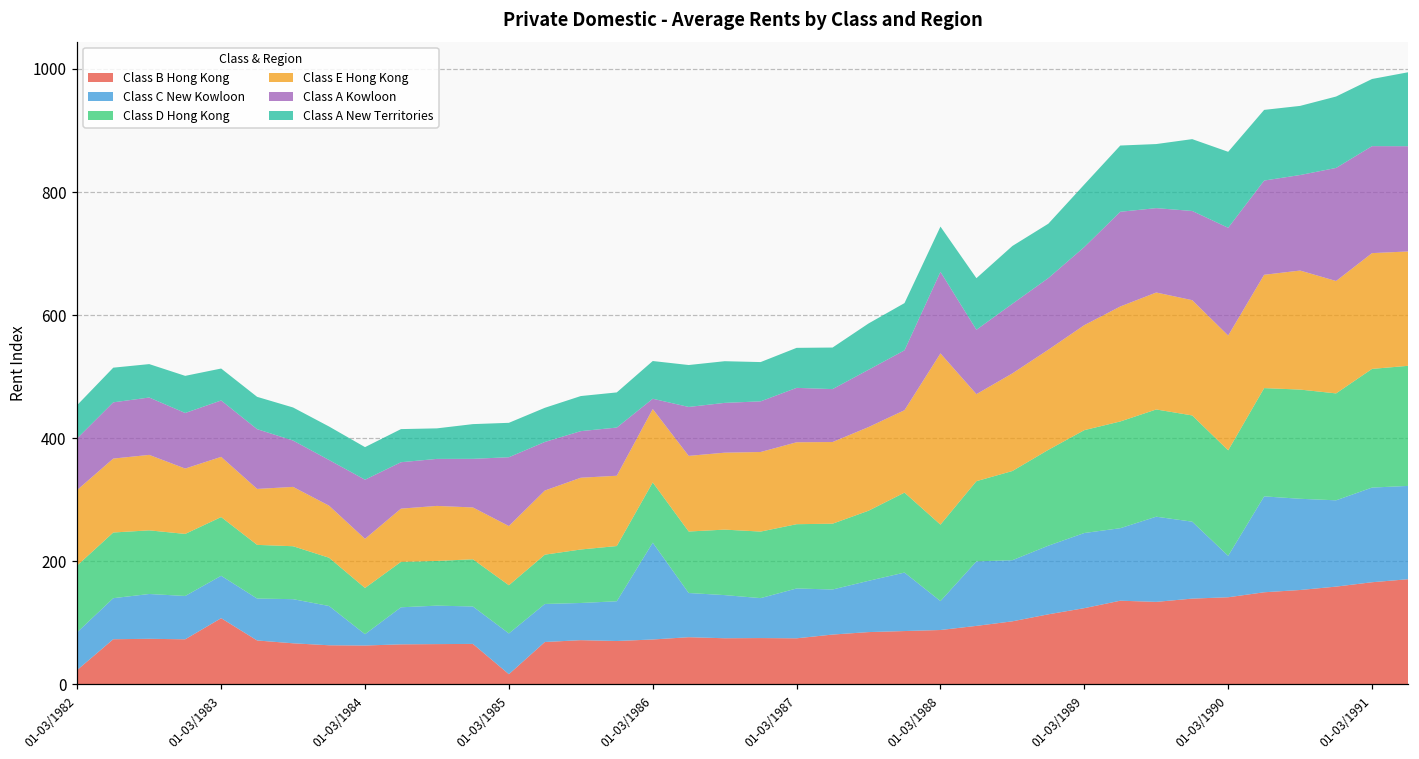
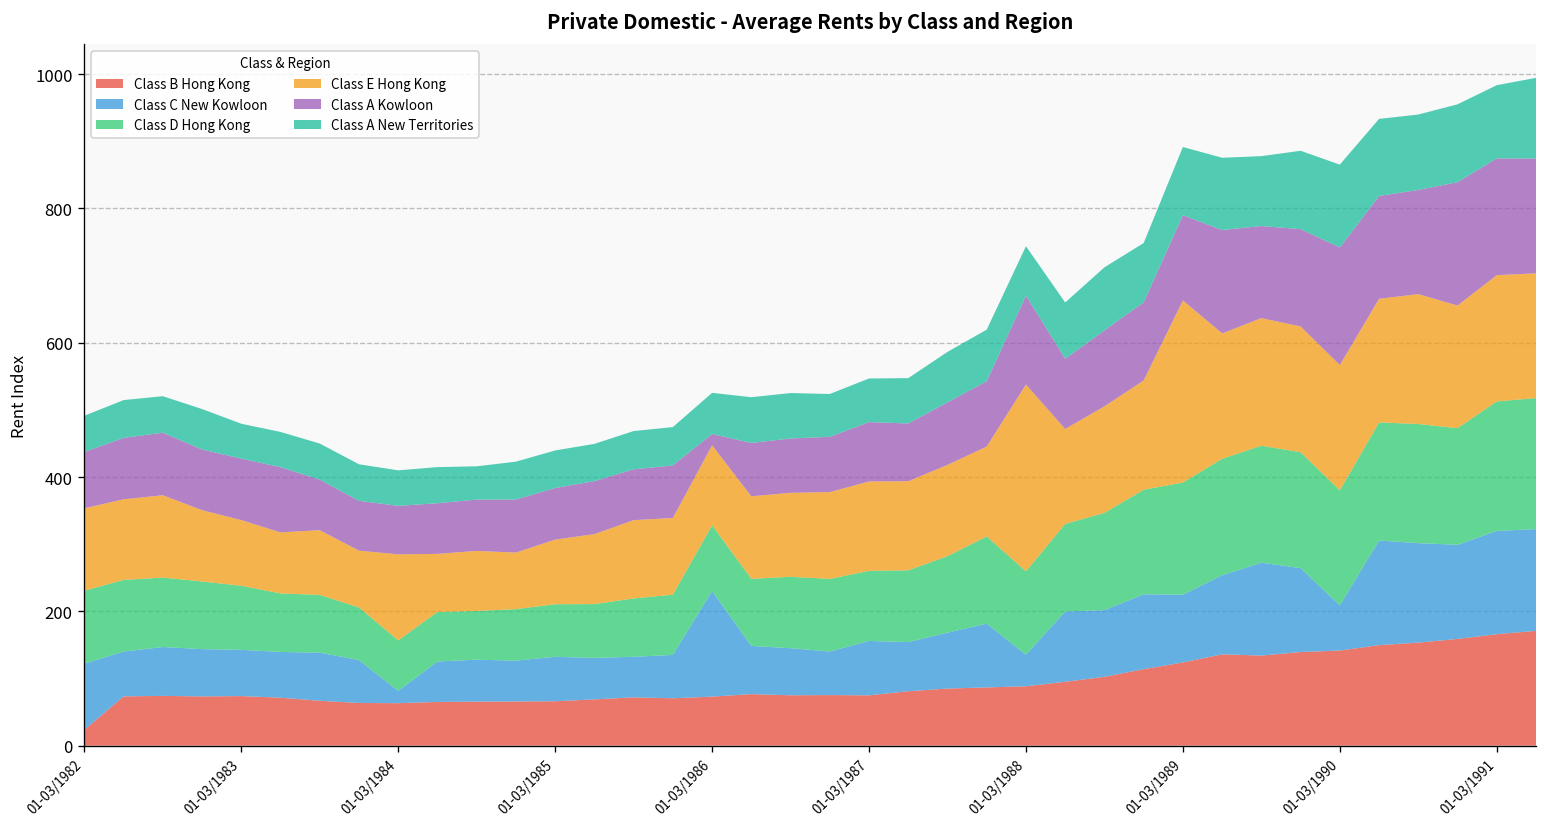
  {
    "Class B Hong Kong": {
      "01-03/1982": 20,
-     "01-03/1983": 110,
+     "01-03/1983": 70,
      "01-03/1984": 60,
-     "01-03/1985": 20,
+     "01-03/1985": 70,
      "01-03/1986": 70,
      "01-03/1987": 70,
      "01-03/1988": 90,
      "01-03/1989": 120,
      "01-03/1990": 140,
      "01-03/1991": 170
    },
    "Class C New Kowloon": {
-     "01-03/1982": 60,
+     "01-03/1982": 100,
      "01-03/1983": 70,
      "01-03/1984": 20,
      "01-03/1985": 70,
      "01-03/1986": 160,
      "01-03/1987": 80,
      "01-03/1988": 50,
-     "01-03/1989": 120,
+     "01-03/1989": 100,
      "01-03/1990": 70,
      "01-03/1991": 150
    },
    "Class E Hong Kong": {
      "01-03/1982": 120,
      "01-03/1983": 100,
-     "01-03/1984": 80,
+     "01-03/1984": 130,
      "01-03/1985": 100,
      "01-03/1986": 120,
      "01-03/1987": 130,
      "01-03/1988": 280,
-     "01-03/1989": 170,
+     "01-03/1989": 270,
      "01-03/1990": 190,
      "01-03/1991": 190
    },
    "Class A Kowloon": {
      "01-03/1982": 80,
      "01-03/1983": 90,
-     "01-03/1984": 100,
-     "01-03/1985": 110,
+     "01-03/1984": 70,
+     "01-03/1985": 80,
      "01-03/1986": 20,
      "01-03/1987": 90,
      "01-03/1988": 130,
      "01-03/1989": 130,
      "01-03/1990": 180,
      "01-03/1991": 170
    }
  }
